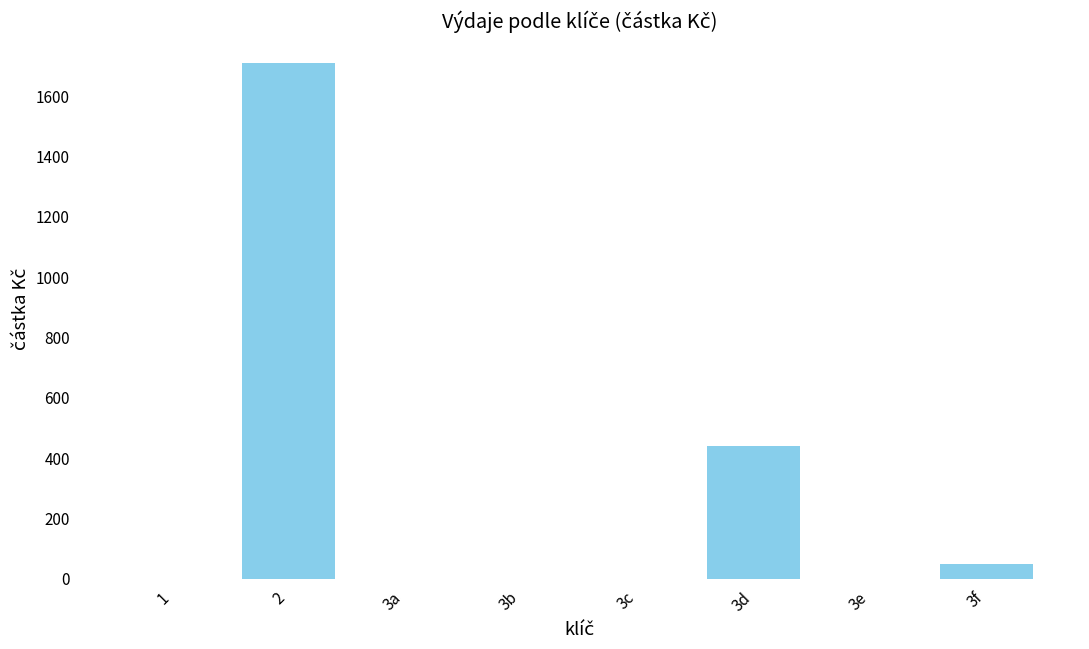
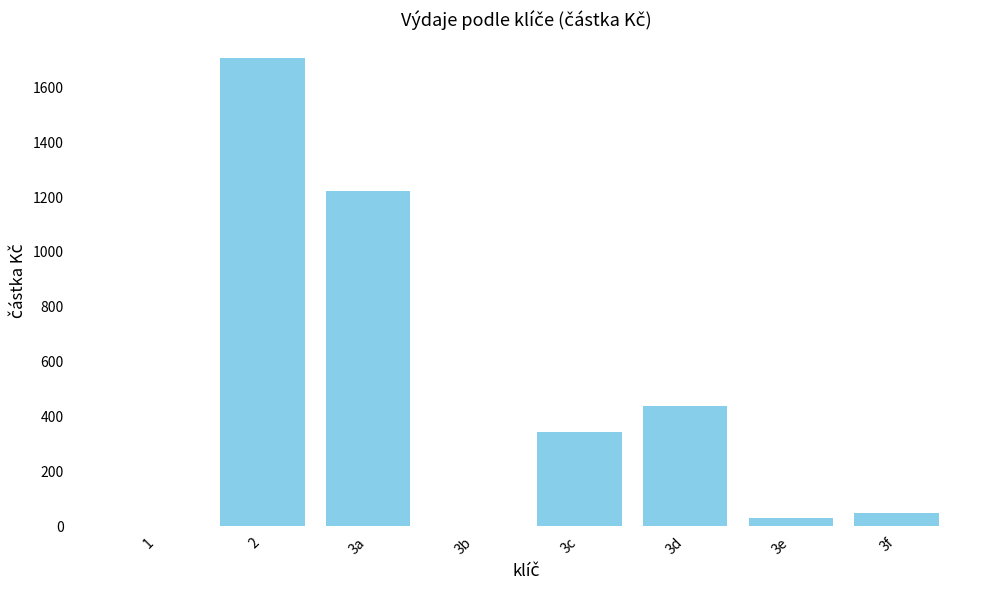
  {
    "1": 0,
    "2": 1710,
-   "3a": 0,
+   "3a": 1220,
    "3b": 0,
-   "3c": 0,
+   "3c": 340,
    "3d": 440,
-   "3e": 0,
+   "3e": 30,
    "3f": 50
  }
